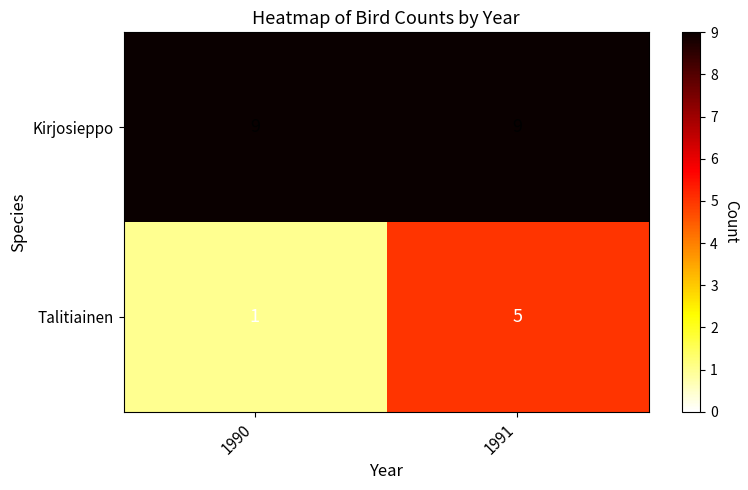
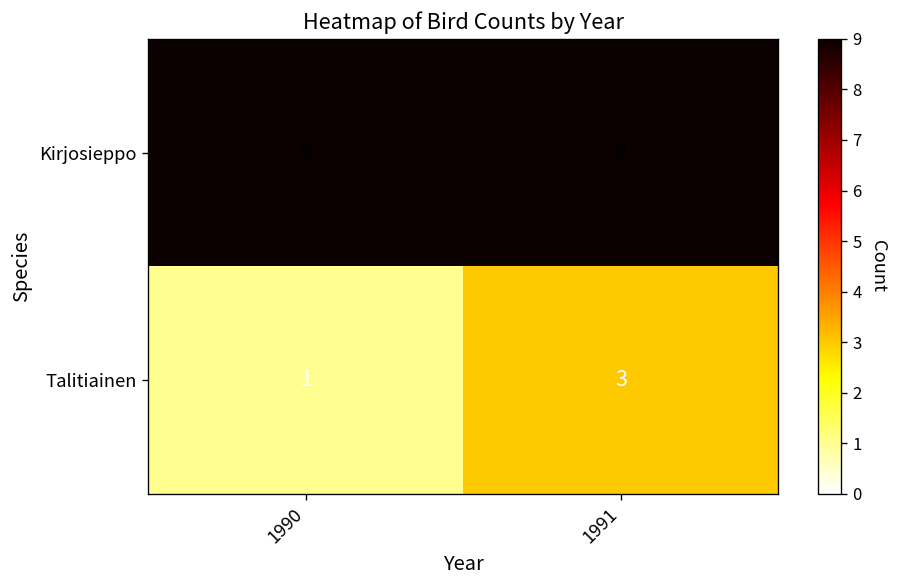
  {
    "Talitiainen": {
      "1990": 1,
-     "1991": 5
+     "1991": 3
    }
  }
